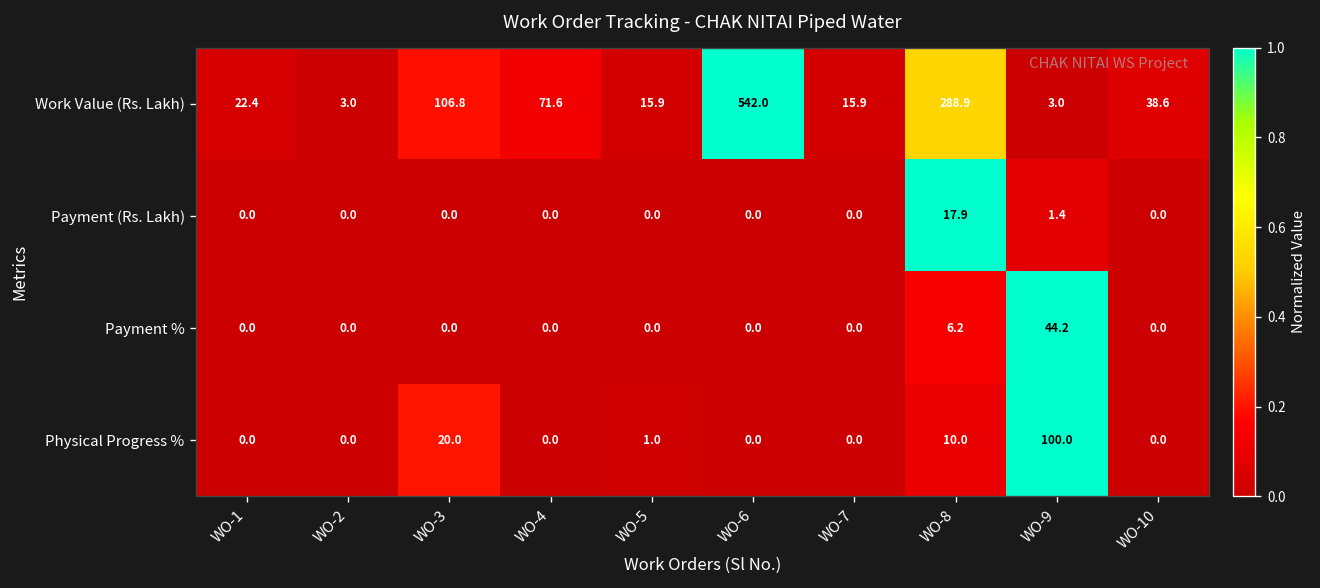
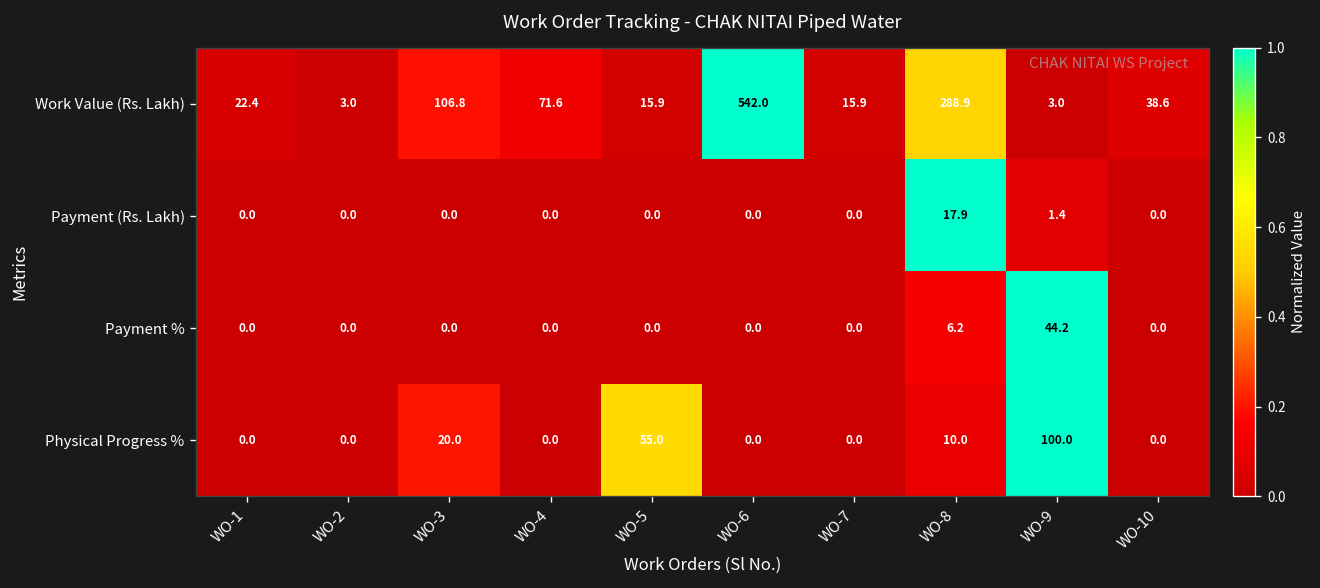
  {
    "Work Value (Rs. Lakh)": {
      "WO-1": 22.4,
      "WO-2": 3.0,
      "WO-3": 106.8,
      "WO-4": 71.6,
      "WO-5": 15.9,
      "WO-6": 542.0,
      "WO-7": 15.9,
      "WO-8": 288.9,
      "WO-9": 3.0
    },
    "Payment (Rs. Lakh)": {
      "WO-1": 0.0,
      "WO-2": 0.0,
      "WO-3": 0.0,
      "WO-4": 0.0,
      "WO-5": 0.0,
      "WO-6": 0.0,
      "WO-7": 0.0,
      "WO-8": 17.9,
      "WO-9": 1.4,
      "WO-10": 0.0
    },
    "Payment %": {
      "WO-1": 0.0,
      "WO-2": 0.0,
      "WO-3": 0.0,
      "WO-4": 0.0,
      "WO-5": 0.0,
      "WO-6": 0.0,
      "WO-7": 0.0,
      "WO-8": 6.2,
      "WO-9": 44.2,
      "WO-10": 0.0
    },
    "Physical Progress %": {
      "WO-1": 0.0,
      "WO-2": 0.0,
      "WO-3": 20.0,
      "WO-4": 0.0,
-     "WO-5": 1.0,
+     "WO-5": 55.0,
      "WO-6": 0.0,
      "WO-7": 0.0,
      "WO-8": 10.0,
      "WO-9": 100.0,
      "WO-10": 0.0
    }
  }
